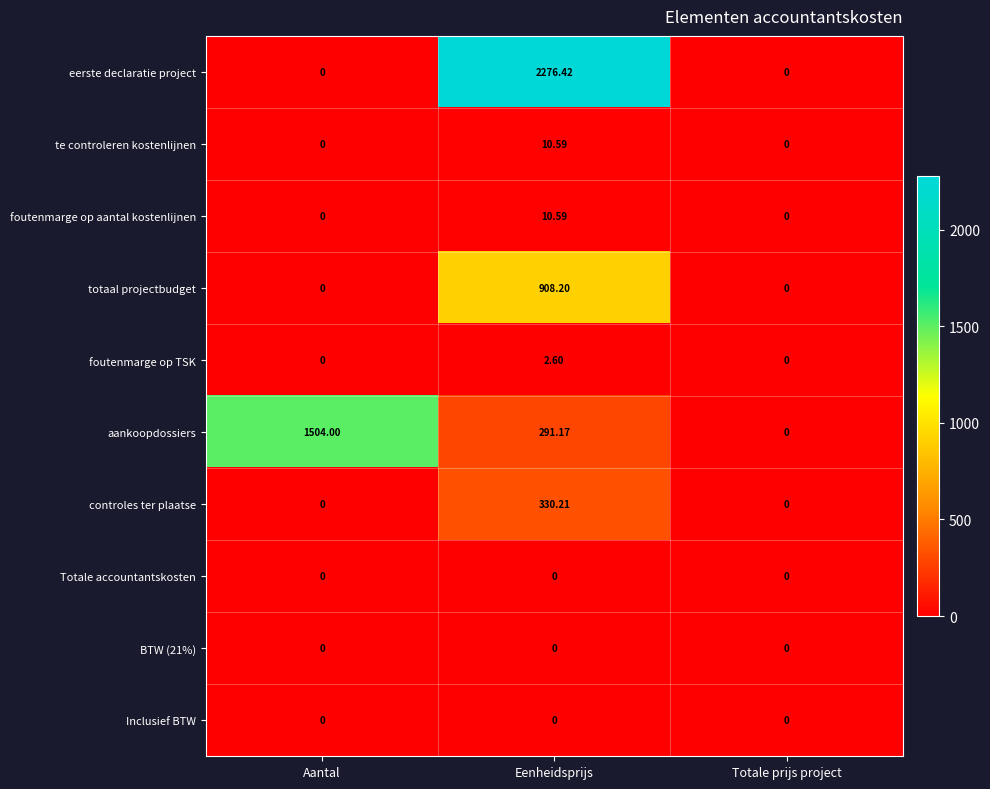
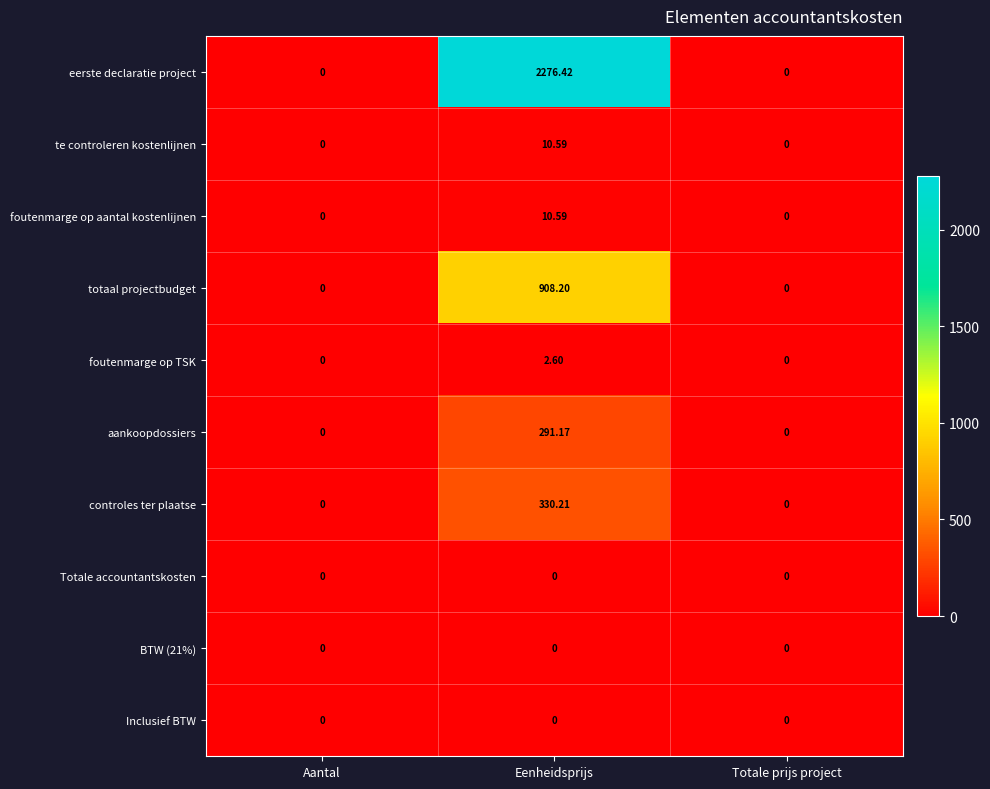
  {
    "eerste declaratie project": {
      "Aantal": 0,
      "Eenheidsprijs": 2276.42,
      "Totale prijs project": 0
    },
    "te controleren kostenlijnen": {
      "Aantal": 0,
      "Eenheidsprijs": 10.59,
      "Totale prijs project": 0
    },
    "foutenmarge op aantal kostenlijnen": {
      "Aantal": 0,
      "Eenheidsprijs": 10.59,
      "Totale prijs project": 0
    },
    "totaal projectbudget": {
      "Aantal": 0,
      "Eenheidsprijs": 908.20,
      "Totale prijs project": 0
    },
    "foutenmarge op TSK": {
      "Aantal": 0,
      "Eenheidsprijs": 2.60,
      "Totale prijs project": 0
    },
    "aankoopdossiers": {
-     "Aantal": 1504.00,
+     "Aantal": 0,
      "Eenheidsprijs": 291.17,
      "Totale prijs project": 0
    },
    "controles ter plaatse": {
      "Aantal": 0,
      "Eenheidsprijs": 330.21,
      "Totale prijs project": 0
    },
    "Totale accountantskosten": {
      "Aantal": 0,
      "Eenheidsprijs": 0,
      "Totale prijs project": 0
    },
    "BTW (21%)": {
      "Aantal": 0,
      "Eenheidsprijs": 0,
      "Totale prijs project": 0
    },
    "Inclusief BTW": {
      "Aantal": 0,
      "Eenheidsprijs": 0,
      "Totale prijs project": 0
    }
  }
